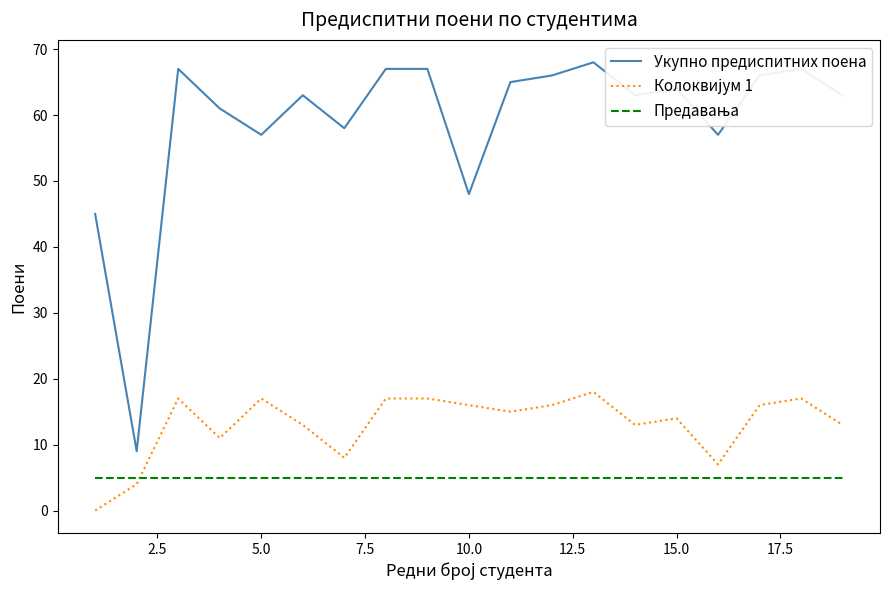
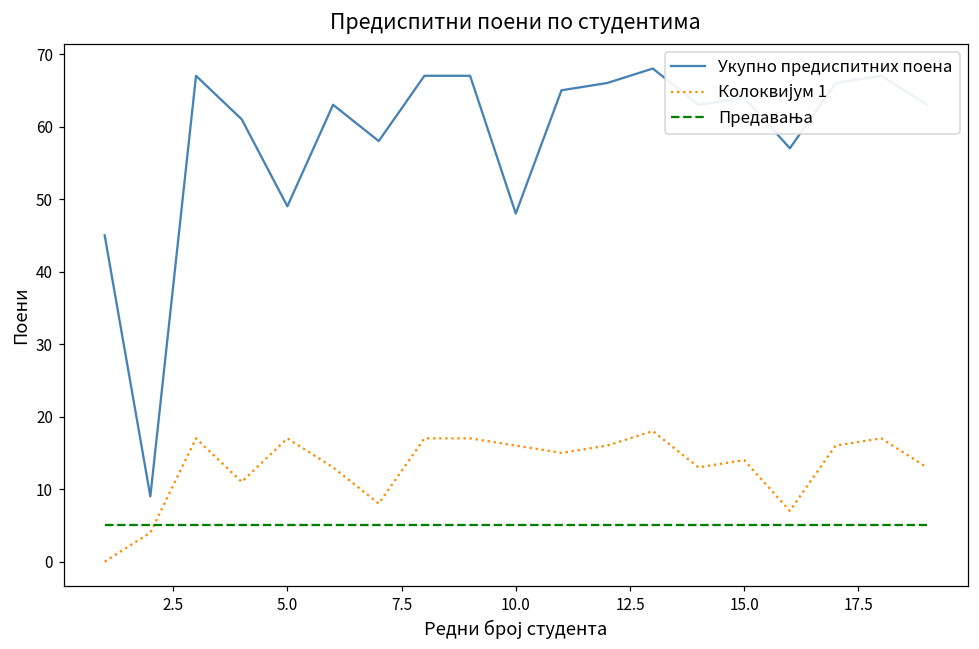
  {
    "Укупно предиспитних поена": {
-     "5.0": 57,
+     "5.0": 49,
      "10.0": 48
    },
    "Колоквијум 1": {
      "5.0": 17,
      "10.0": 16,
      "15.0": 14
    },
    "Предавања": {
      "5.0": 5,
      "10.0": 5,
      "15.0": 5
    }
  }
